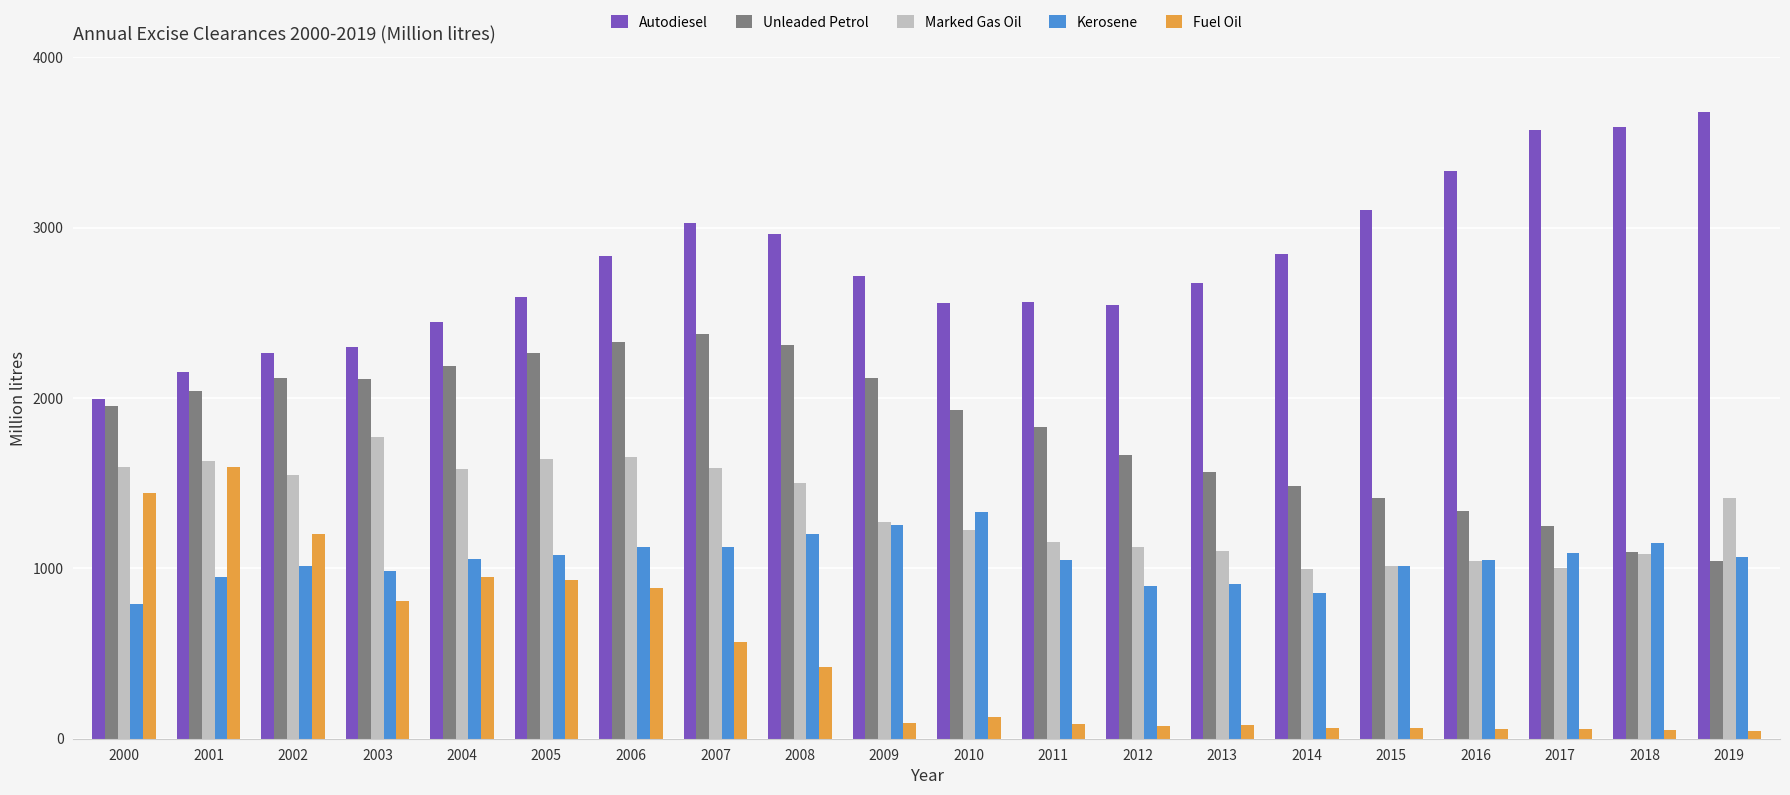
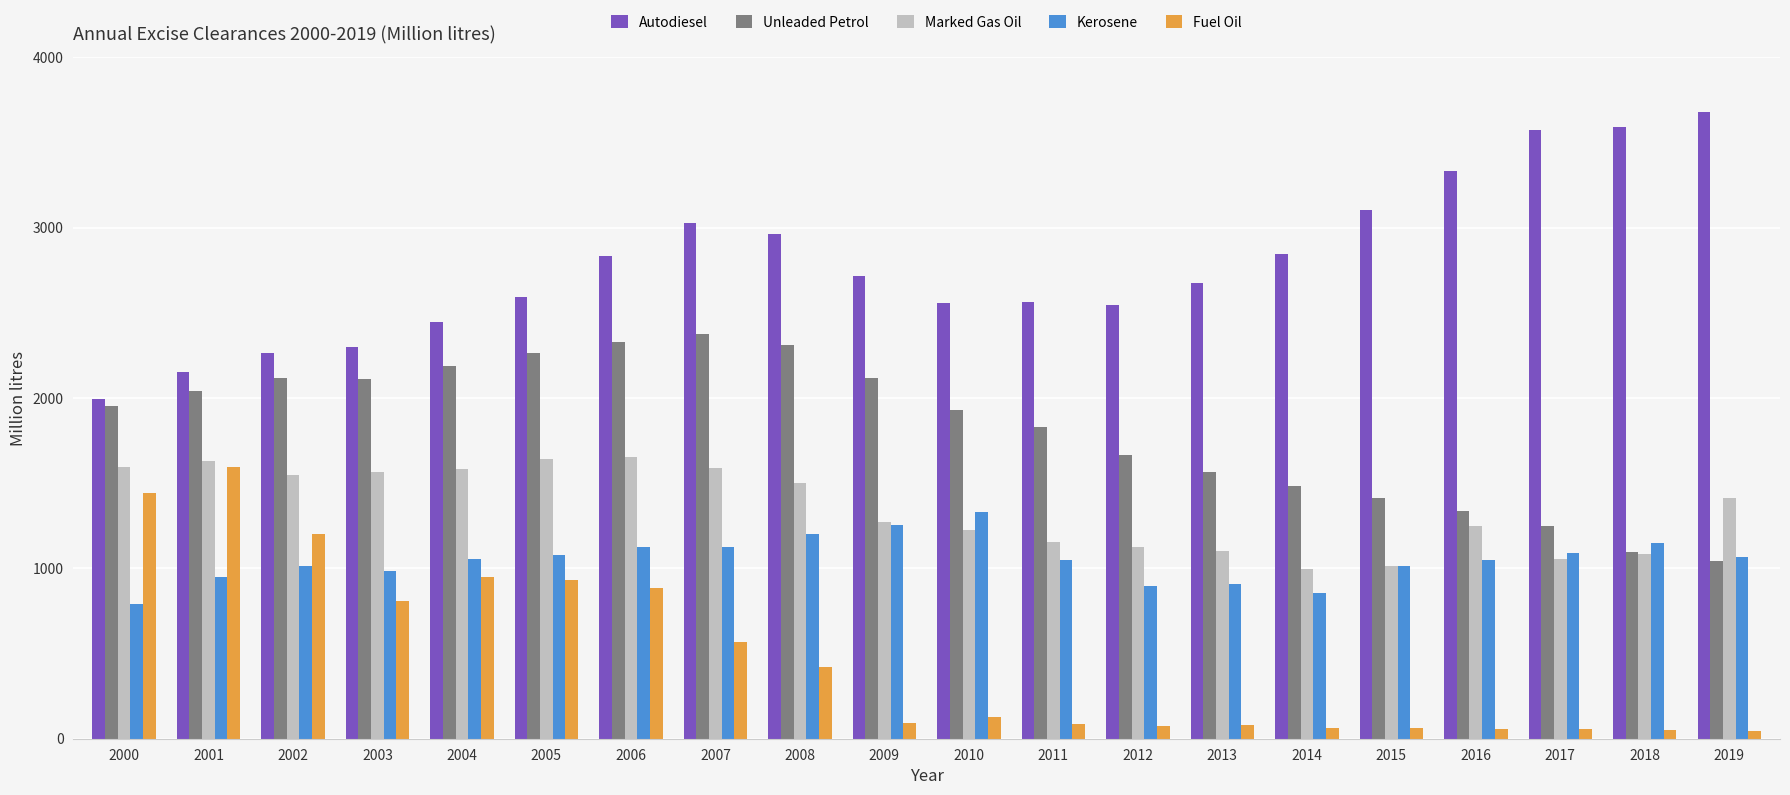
  {
    "Autodiesel": {
      "2000": 1990,
      "2001": 2150,
      "2002": 2260,
      "2003": 2300,
      "2004": 2440,
      "2005": 2600,
      "2006": 2840,
      "2007": 3030,
      "2008": 2960,
      "2009": 2710,
      "2010": 2560,
      "2011": 2560,
      "2012": 2550,
      "2013": 2680,
      "2014": 2850,
      "2015": 3110,
      "2016": 3330,
      "2017": 3570,
      "2018": 3590,
      "2019": 3680
    },
    "Unleaded Petrol": {
      "2000": 1950,
      "2001": 2040,
      "2002": 2120,
      "2003": 2110,
      "2004": 2190,
      "2005": 2260,
      "2006": 2330,
      "2007": 2380,
      "2008": 2310,
      "2009": 2120,
      "2010": 1930,
      "2011": 1830,
      "2012": 1670,
      "2013": 1570,
      "2014": 1480,
      "2015": 1420,
      "2016": 1340,
      "2017": 1250,
      "2018": 1100,
      "2019": 1040
    },
    "Marked Gas Oil": {
      "2000": 1600,
      "2001": 1630,
      "2002": 1550,
-     "2003": 1770,
+     "2003": 1570,
      "2004": 1580,
      "2005": 1650,
      "2006": 1650,
      "2007": 1590,
      "2008": 1500,
      "2009": 1270,
      "2010": 1230,
      "2011": 1160,
      "2012": 1130,
      "2013": 1100,
      "2014": 1000,
      "2015": 1010,
-     "2016": 1040,
-     "2017": 1010,
+     "2016": 1250,
+     "2017": 1060,
      "2018": 1090,
      "2019": 1410
    },
    "Kerosene": {
      "2000": 790,
      "2001": 950,
      "2002": 1010,
      "2003": 980,
      "2004": 1050,
      "2005": 1080,
      "2006": 1130,
      "2007": 1120,
      "2008": 1200,
      "2009": 1250,
      "2010": 1330,
      "2011": 1050,
      "2012": 900,
      "2013": 910,
      "2014": 860,
      "2015": 1020,
      "2016": 1050,
      "2017": 1090,
      "2018": 1150,
      "2019": 1070
    },
    "Fuel Oil": {
      "2000": 1440,
      "2001": 1600,
      "2002": 1200,
      "2003": 810,
      "2004": 950,
      "2005": 930,
      "2006": 880,
      "2007": 570,
      "2008": 420,
      "2009": 90,
      "2010": 130,
      "2011": 90,
      "2012": 80,
      "2013": 80,
      "2014": 60,
      "2015": 60,
      "2016": 60,
      "2017": 60,
      "2018": 50,
      "2019": 50
    }
  }
